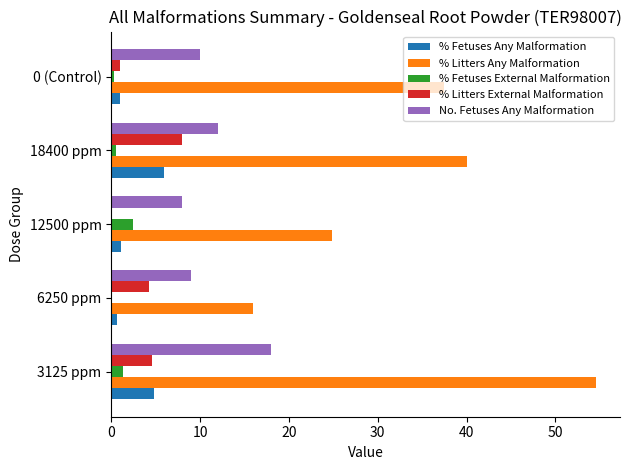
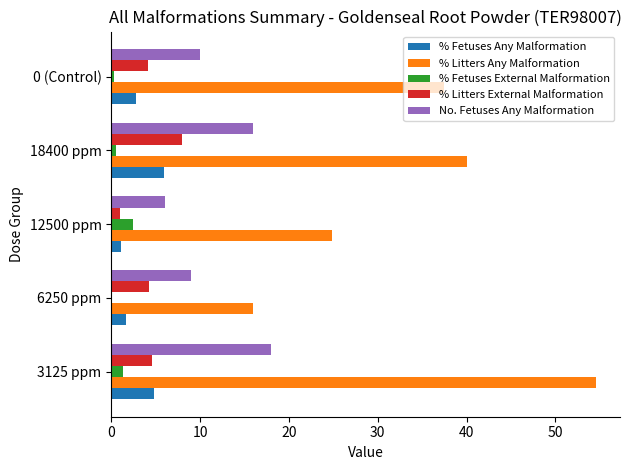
  {
    "% Fetuses Any Malformation": {
-     "0 (Control)": 1,
+     "0 (Control)": 3,
      "18400 ppm": 6,
      "12500 ppm": 1,
-     "6250 ppm": 1,
+     "6250 ppm": 2,
      "3125 ppm": 5
    },
    "% Litters Any Malformation": {
      "18400 ppm": 40,
      "12500 ppm": 25,
      "6250 ppm": 16,
      "3125 ppm": 55
    },
    "% Fetuses External Malformation": {
      "18400 ppm": 1,
      "12500 ppm": 2,
      "6250 ppm": 0,
      "3125 ppm": 1
    },
    "% Litters External Malformation": {
-     "0 (Control)": 1,
+     "0 (Control)": 4,
      "18400 ppm": 8,
-     "12500 ppm": 0,
+     "12500 ppm": 1,
      "6250 ppm": 4,
      "3125 ppm": 5
    },
    "No. Fetuses Any Malformation": {
      "0 (Control)": 10,
-     "18400 ppm": 12,
-     "12500 ppm": 8,
+     "18400 ppm": 16,
+     "12500 ppm": 6,
      "6250 ppm": 9,
      "3125 ppm": 18
    }
  }
